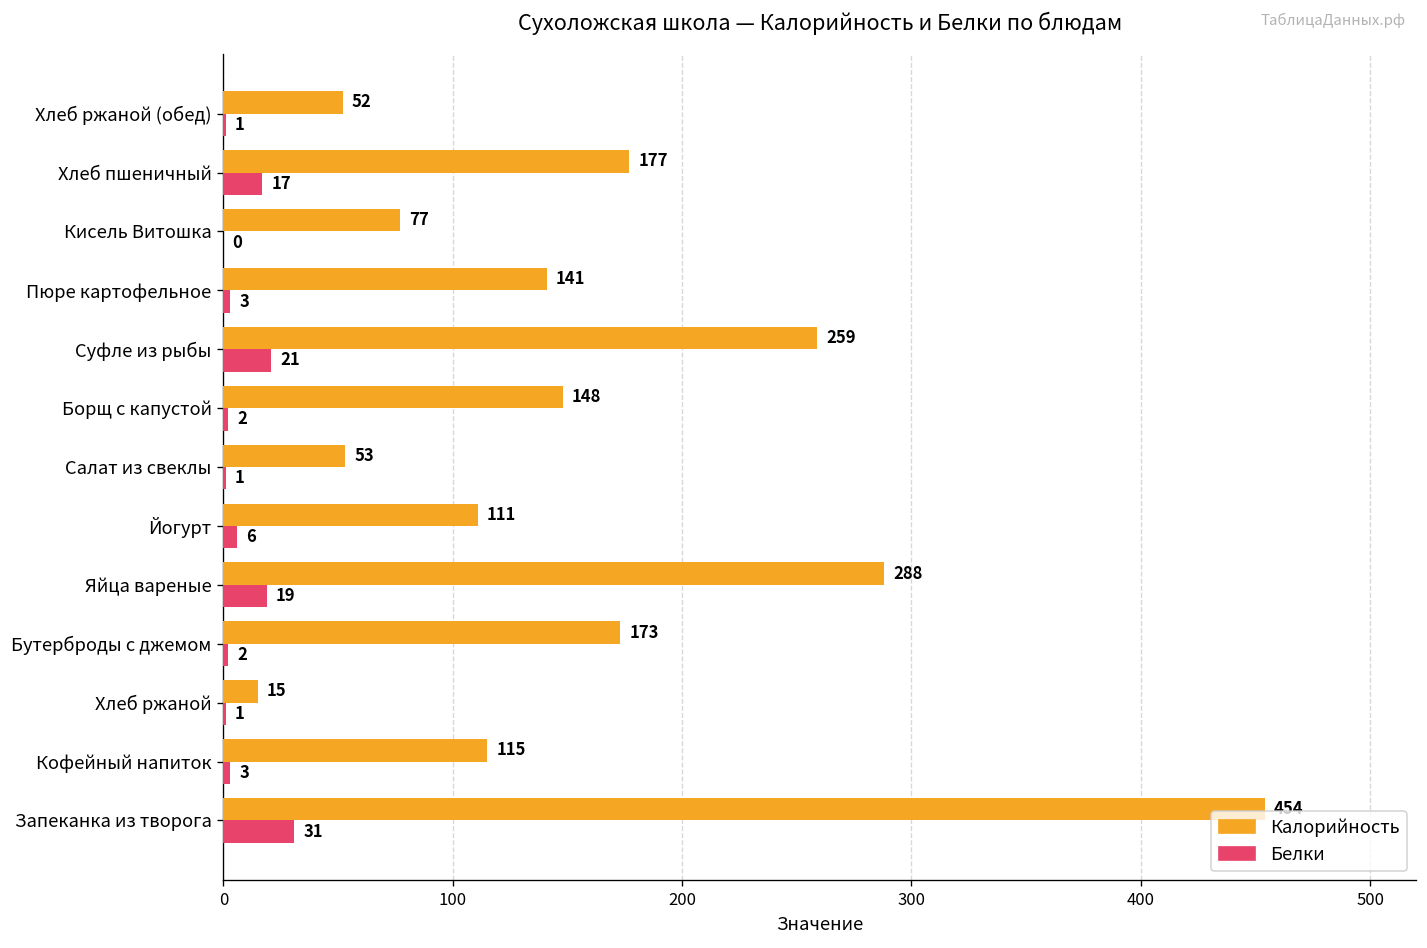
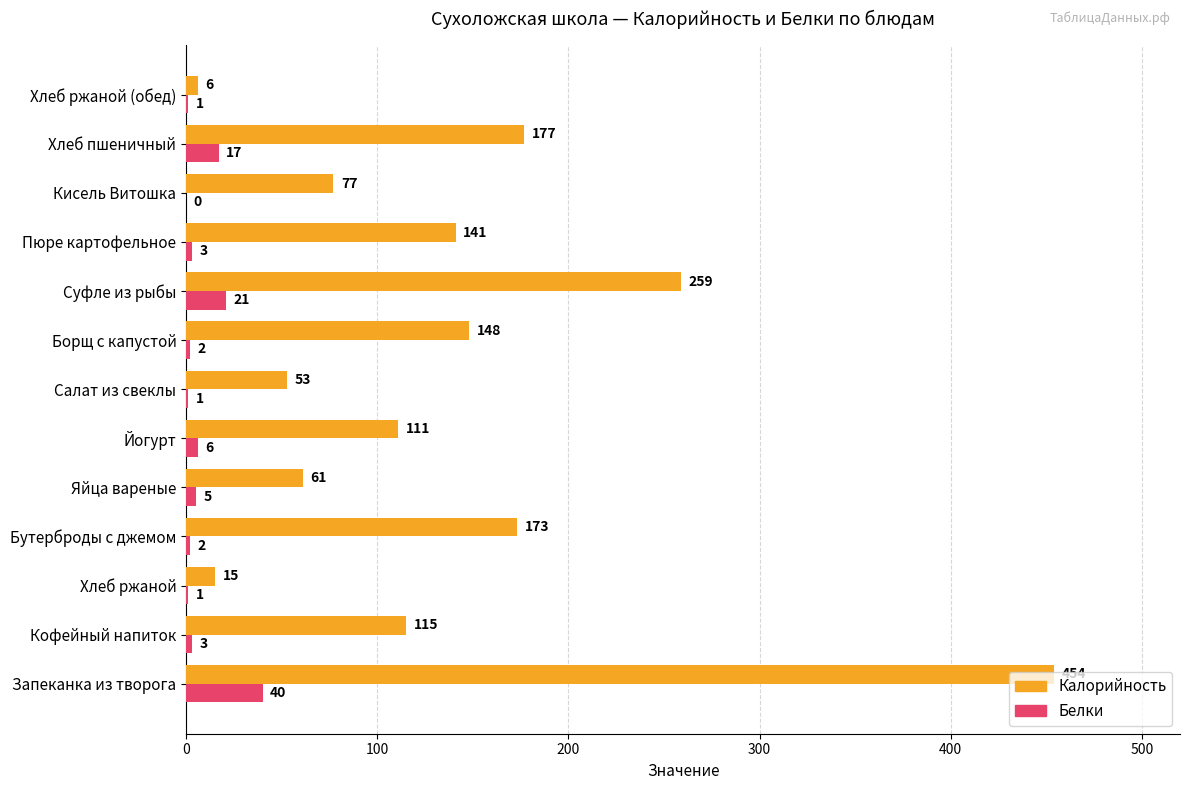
  {
    "Калорийность": {
-     "Хлеб ржаной (обед)": 52,
+     "Хлеб ржаной (обед)": 6,
      "Хлеб пшеничный": 177,
      "Кисель Витошка": 77,
      "Пюре картофельное": 141,
      "Суфле из рыбы": 259,
      "Борщ с капустой": 148,
      "Салат из свеклы": 53,
      "Йогурт": 111,
-     "Яйца вареные": 288,
+     "Яйца вареные": 61,
      "Бутерброды с джемом": 173,
      "Хлеб ржаной": 15,
      "Кофейный напиток": 115
    },
    "Белки": {
      "Хлеб ржаной (обед)": 1,
      "Хлеб пшеничный": 17,
      "Кисель Витошка": 0,
      "Пюре картофельное": 3,
      "Суфле из рыбы": 21,
      "Борщ с капустой": 2,
      "Салат из свеклы": 1,
      "Йогурт": 6,
-     "Яйца вареные": 19,
+     "Яйца вареные": 5,
      "Бутерброды с джемом": 2,
      "Хлеб ржаной": 1,
      "Кофейный напиток": 3,
-     "Запеканка из творога": 31
+     "Запеканка из творога": 40
    }
  }
